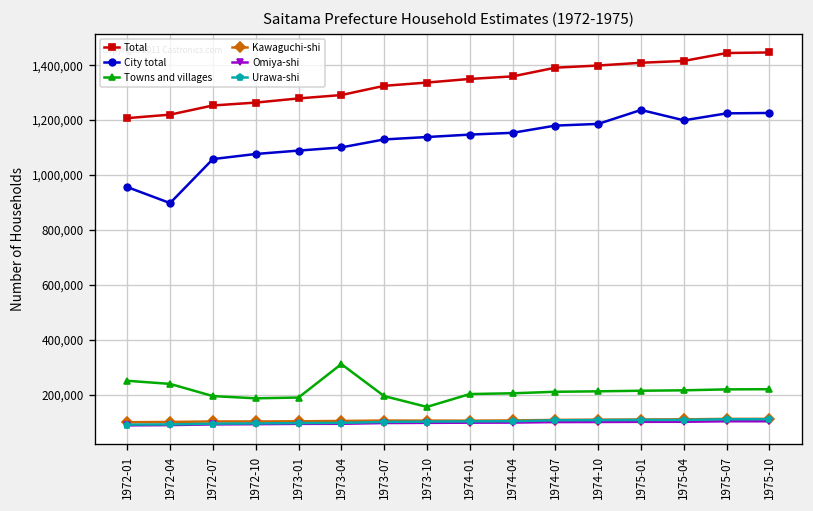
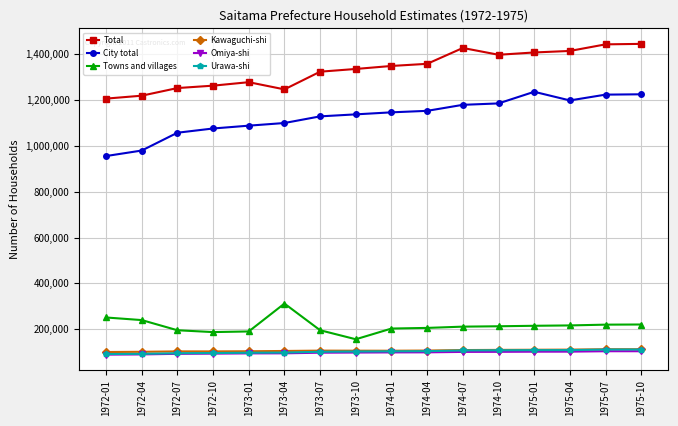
  {
    "Total": {
      "1972-01": "1,210,000",
      "1972-04": "1,220,000",
      "1972-07": "1,250,000",
      "1972-10": "1,260,000",
      "1973-01": "1,280,000",
-     "1973-04": "1,290,000",
+     "1973-04": "1,250,000",
      "1973-07": "1,320,000",
      "1973-10": "1,340,000",
      "1974-01": "1,350,000",
      "1974-04": "1,360,000",
-     "1974-07": "1,390,000",
+     "1974-07": "1,430,000",
      "1974-10": "1,400,000",
      "1975-01": "1,410,000",
      "1975-04": "1,410,000",
      "1975-07": "1,440,000",
      "1975-10": "1,450,000"
    },
    "City total": {
      "1972-01": "960,000",
-     "1972-04": "900,000",
+     "1972-04": "980,000",
      "1972-07": "1,060,000",
      "1972-10": "1,080,000",
      "1973-01": "1,090,000",
      "1973-04": "1,100,000",
      "1973-07": "1,130,000",
      "1973-10": "1,140,000",
      "1974-01": "1,150,000",
      "1974-04": "1,150,000",
      "1974-07": "1,180,000",
      "1974-10": "1,190,000",
      "1975-01": "1,240,000",
      "1975-04": "1,200,000",
      "1975-07": "1,220,000",
      "1975-10": "1,230,000"
    },
    "Towns and villages": {
      "1972-01": "250,000",
      "1972-04": "240,000",
      "1972-07": "200,000",
      "1972-10": "190,000",
      "1973-01": "190,000",
      "1973-04": "310,000",
      "1973-07": "200,000",
      "1973-10": "160,000",
      "1974-01": "200,000",
      "1974-04": "210,000",
      "1974-07": "210,000",
      "1974-10": "210,000",
      "1975-01": "210,000",
      "1975-04": "220,000",
      "1975-07": "220,000",
      "1975-10": "220,000"
    }
  }
